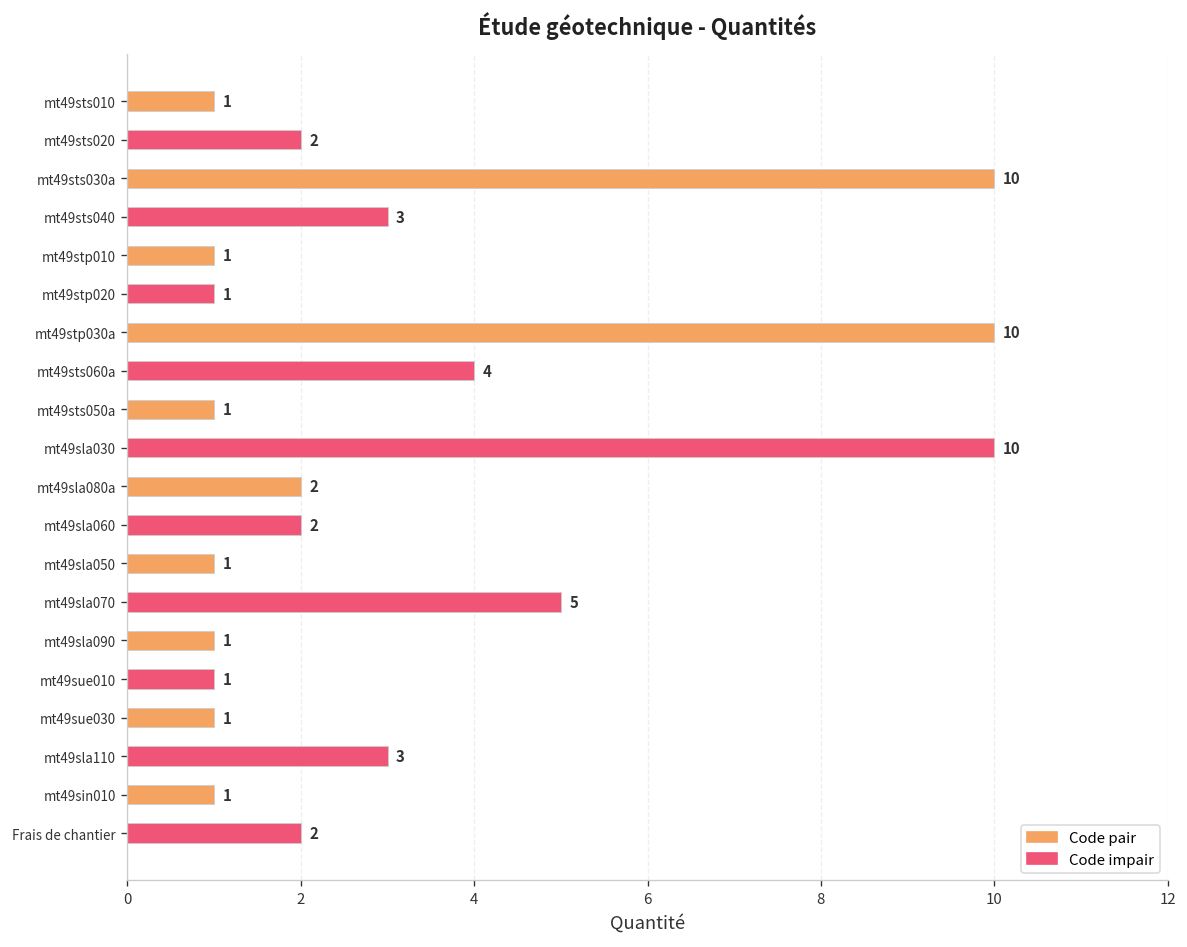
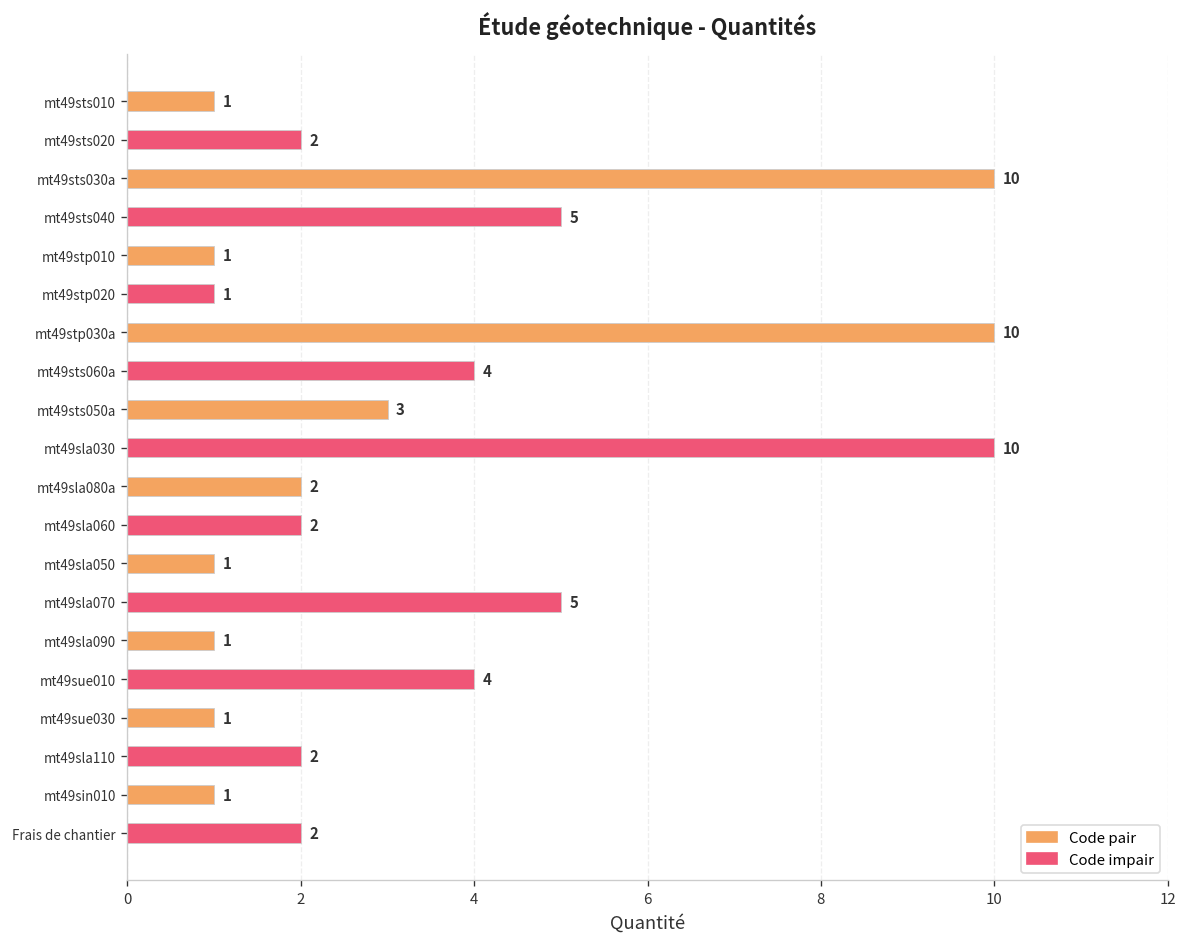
  {
    "mt49sts010": 1,
    "mt49sts020": 2,
    "mt49sts030a": 10,
-   "mt49sts040": 3,
+   "mt49sts040": 5,
    "mt49stp010": 1,
    "mt49stp020": 1,
    "mt49stp030a": 10,
    "mt49sts060a": 4,
-   "mt49sts050a": 1,
+   "mt49sts050a": 3,
    "mt49sla030": 10,
    "mt49sla080a": 2,
    "mt49sla060": 2,
    "mt49sla050": 1,
    "mt49sla070": 5,
    "mt49sla090": 1,
-   "mt49sue010": 1,
+   "mt49sue010": 4,
    "mt49sue030": 1,
-   "mt49sla110": 3,
+   "mt49sla110": 2,
    "mt49sin010": 1,
    "Frais de chantier": 2
  }
